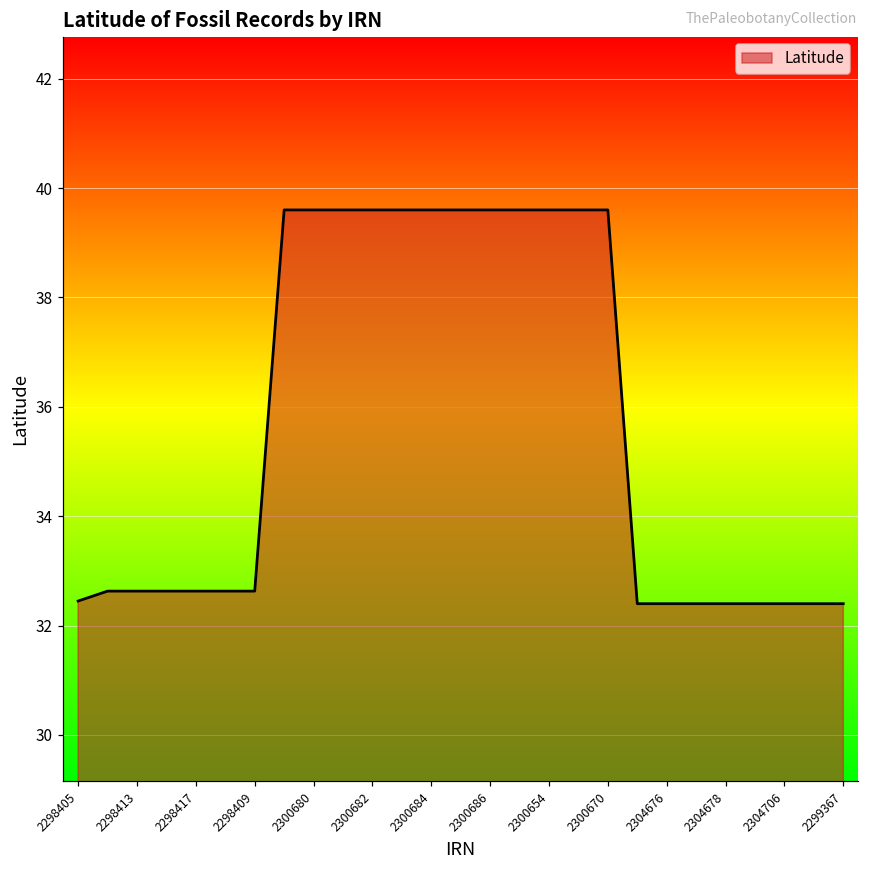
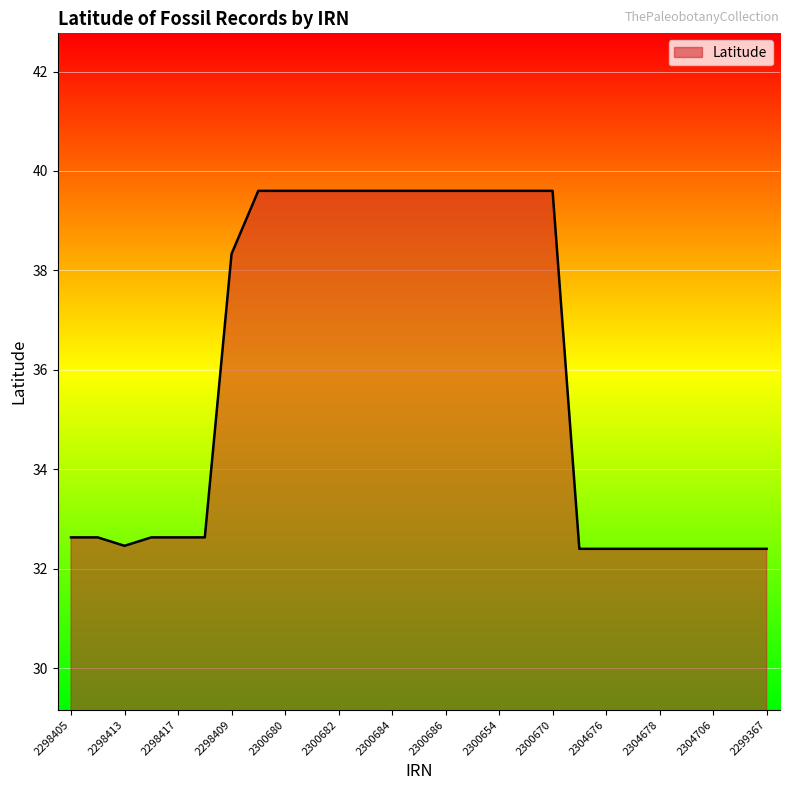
  {
-   "2298405": 32.4,
-   "2298413": 32.6,
+   "2298405": 32.6,
+   "2298413": 32.5,
    "2298417": 32.6,
-   "2298409": 32.6,
+   "2298409": 38.3,
    "2300680": 39.6,
    "2300682": 39.6,
    "2300684": 39.6,
    "2300686": 39.6,
    "2300654": 39.6,
    "2300670": 39.6,
    "2304676": 32.4,
    "2304678": 32.4,
    "2304706": 32.4,
    "2299367": 32.4
  }
